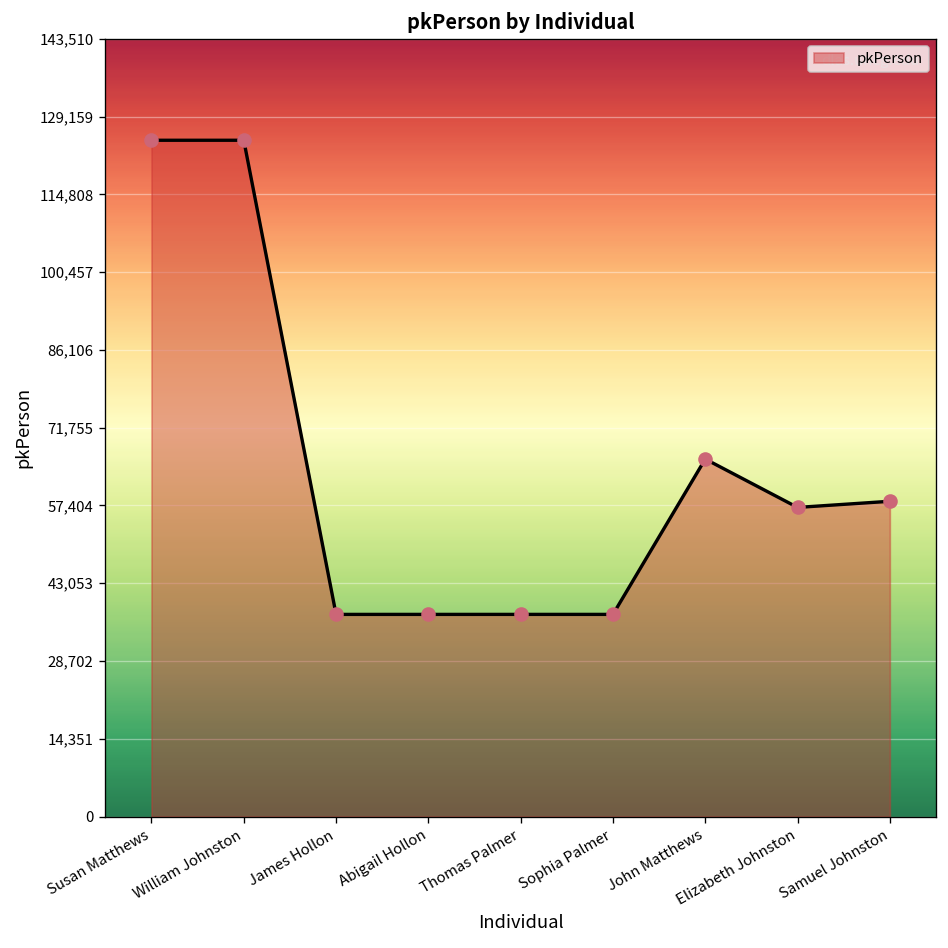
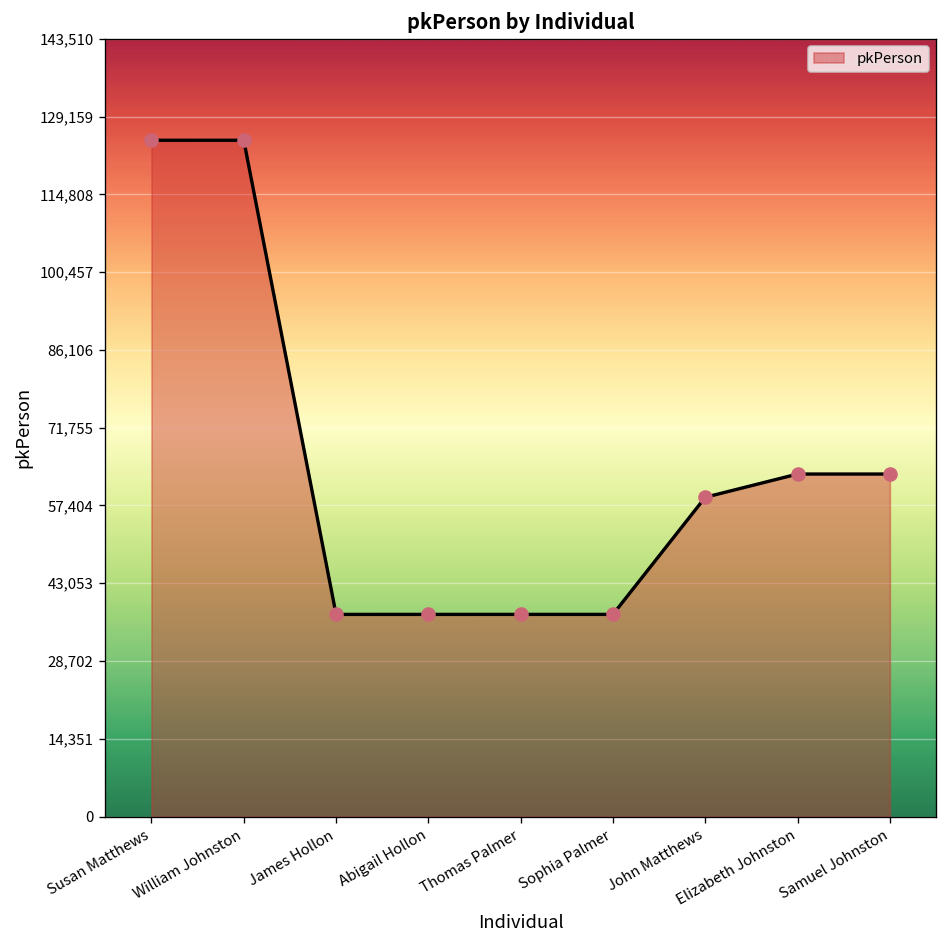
  {
    "Susan Matthews": "125,000",
    "William Johnston": "125,000",
    "James Hollon": "37,000",
    "Abigail Hollon": "37,000",
    "Thomas Palmer": "37,000",
    "Sophia Palmer": "37,000",
-   "John Matthews": "66,000",
-   "Elizabeth Johnston": "57,000",
-   "Samuel Johnston": "58,000"
+   "John Matthews": "59,000",
+   "Elizabeth Johnston": "63,000",
+   "Samuel Johnston": "63,000"
  }
